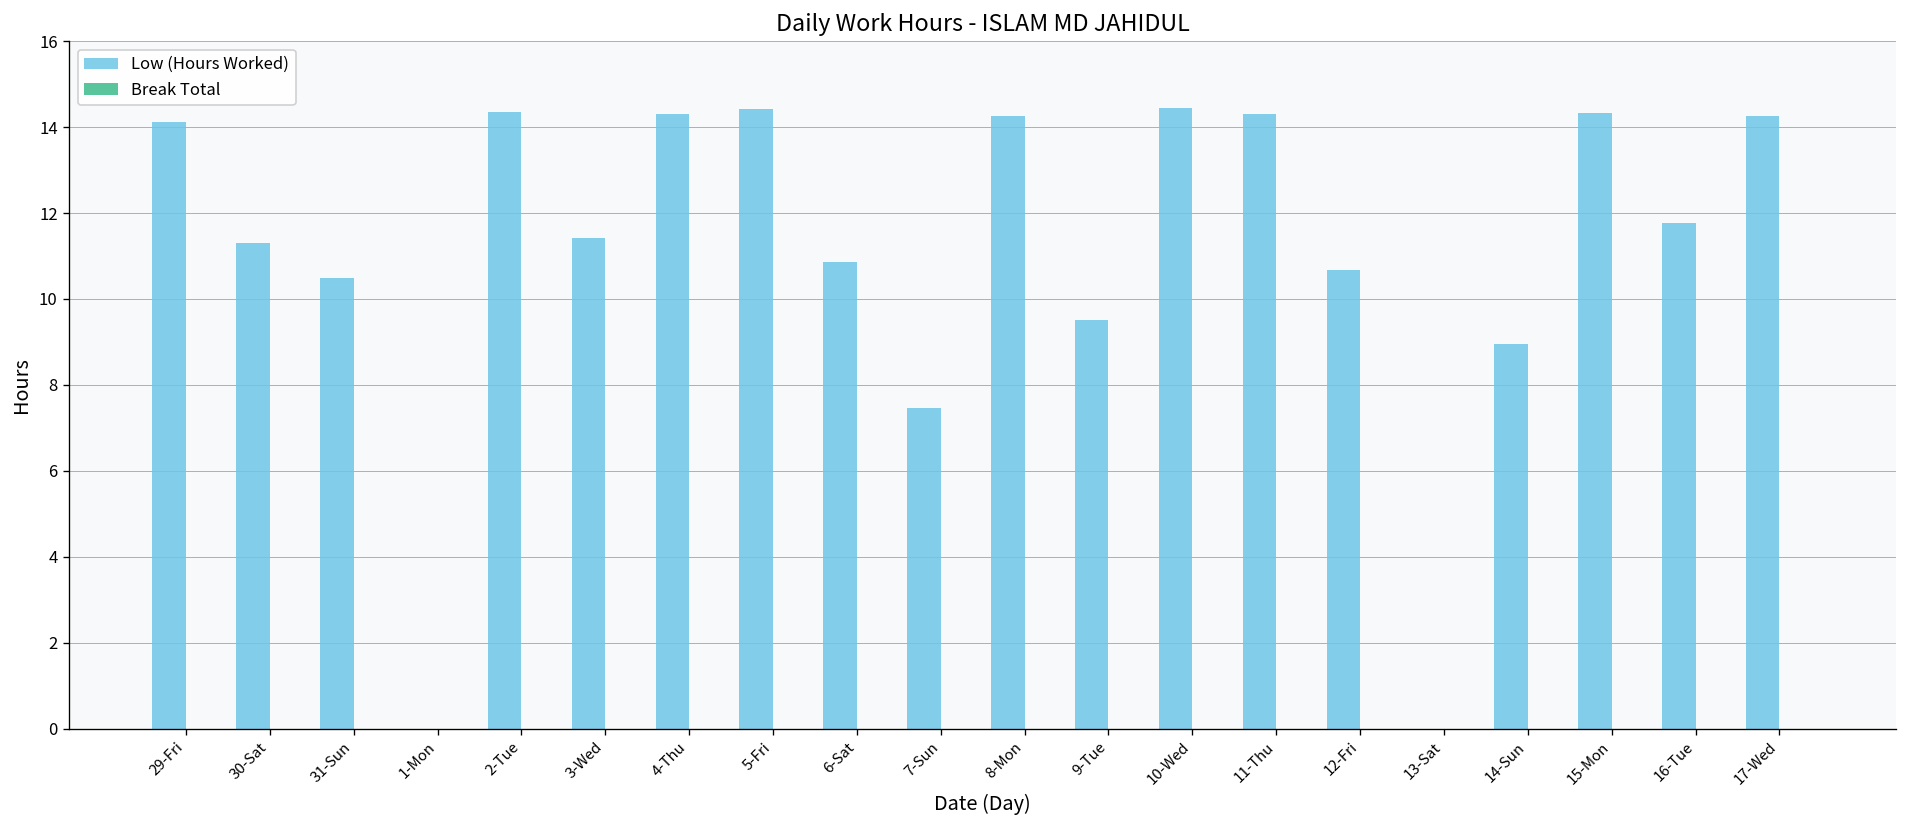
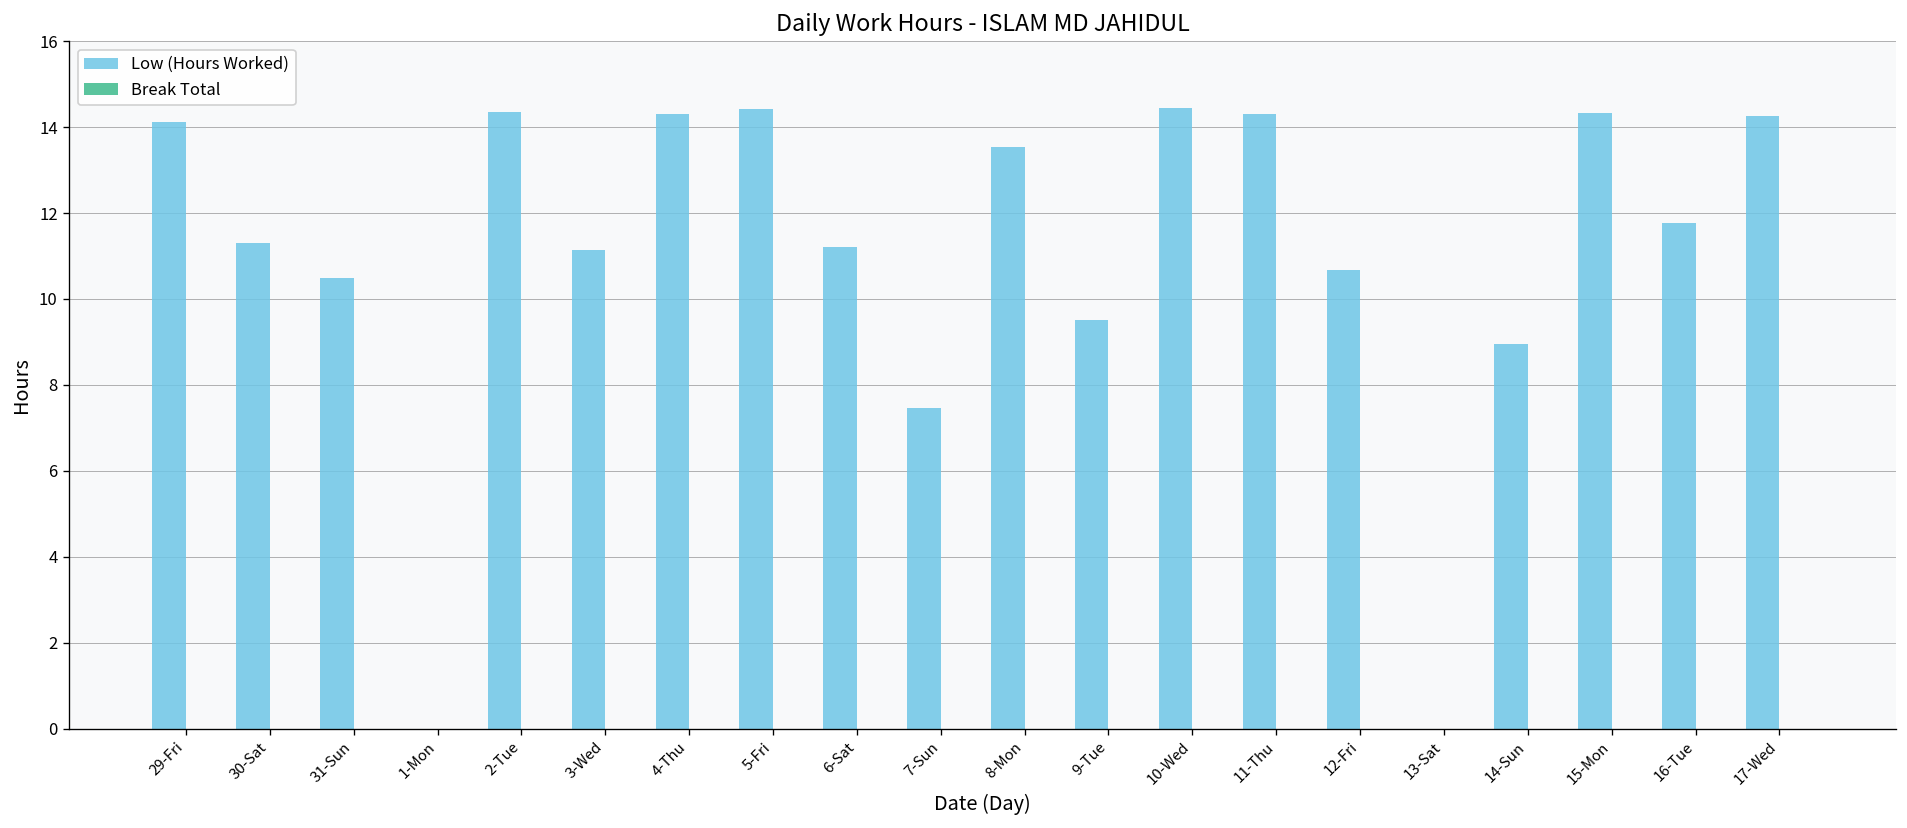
  {
    "Low (Hours Worked)": {
      "29-Fri": 14.1,
      "30-Sat": 11.3,
      "31-Sun": 10.5,
      "1-Mon": 0.0,
      "2-Tue": 14.4,
-     "3-Wed": 11.4,
+     "3-Wed": 11.1,
      "4-Thu": 14.3,
      "5-Fri": 14.4,
-     "6-Sat": 10.9,
+     "6-Sat": 11.2,
      "7-Sun": 7.5,
-     "8-Mon": 14.3,
+     "8-Mon": 13.5,
      "9-Tue": 9.5,
      "10-Wed": 14.4,
      "11-Thu": 14.3,
      "12-Fri": 10.7,
      "13-Sat": 0.0,
      "14-Sun": 9.0,
      "15-Mon": 14.3,
      "16-Tue": 11.8,
      "17-Wed": 14.3
    },
    "Break Total": {
      "29-Fri": 0.0,
      "30-Sat": 0.0,
      "31-Sun": 0.0,
      "1-Mon": 0.0,
      "2-Tue": 0.0,
      "3-Wed": 0.0,
      "4-Thu": 0.0,
      "5-Fri": 0.0,
      "6-Sat": 0.0,
      "7-Sun": 0.0,
      "8-Mon": 0.0,
      "9-Tue": 0.0,
      "10-Wed": 0.0,
      "11-Thu": 0.0,
      "12-Fri": 0.0,
      "13-Sat": 0.0,
      "14-Sun": 0.0,
      "15-Mon": 0.0,
      "16-Tue": 0.0,
      "17-Wed": 0.0
    }
  }
